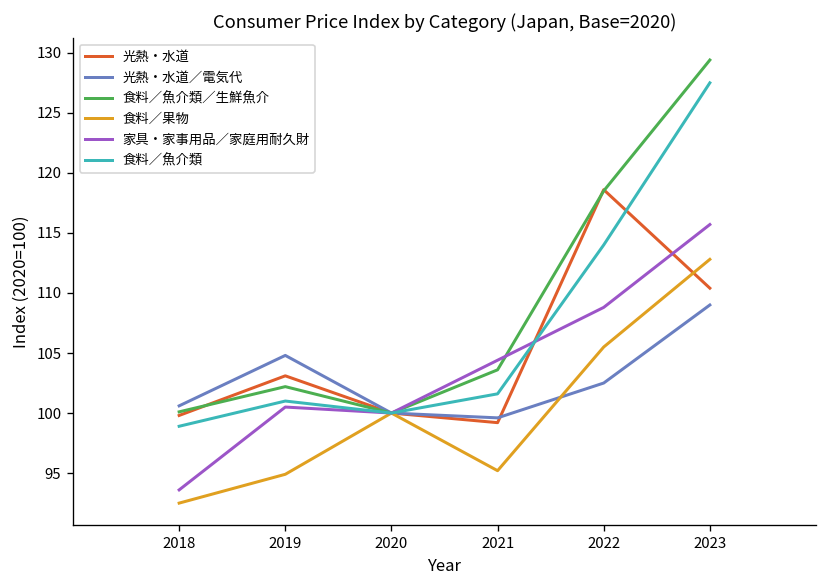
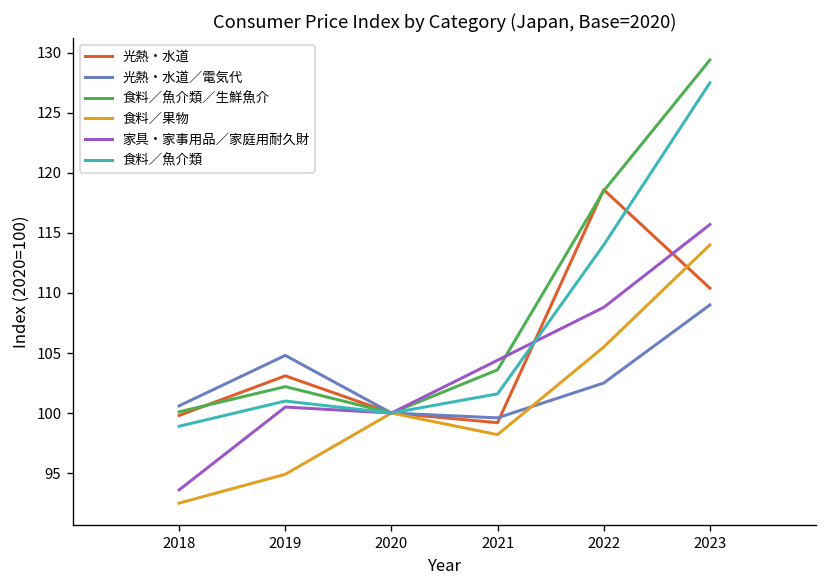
  {
    "光熱・水道": {
      "2018": 99.8,
      "2019": 103.1,
      "2021": 99.2,
      "2023": 110.4
    },
    "光熱・水道／電気代": {
      "2018": 100.6,
      "2019": 104.8,
      "2021": 99.6,
      "2022": 102.5,
      "2023": 109.0
    },
    "食料／魚介類／生鮮魚介": {
      "2018": 100.1,
      "2019": 102.2,
      "2021": 103.6,
      "2023": 129.4
    },
    "食料／果物": {
      "2018": 92.5,
      "2019": 94.9,
-     "2021": 95.2,
+     "2021": 98.2,
      "2022": 105.5,
-     "2023": 112.8
+     "2023": 114.0
    },
    "家具・家事用品／家庭用耐久財": {
      "2018": 93.6,
      "2019": 100.5,
      "2021": 104.4,
      "2022": 108.8,
      "2023": 115.7
    },
    "食料／魚介類": {
      "2018": 98.9,
      "2019": 101.0,
      "2021": 101.6,
      "2022": 114.0,
      "2023": 127.5
    }
  }
